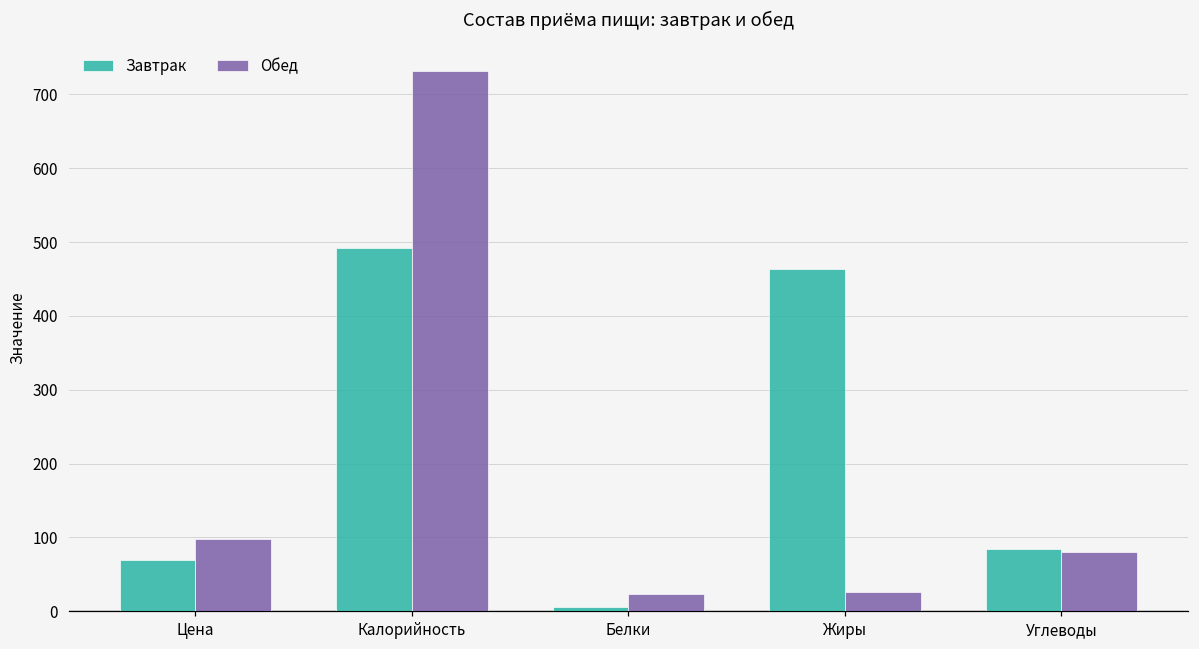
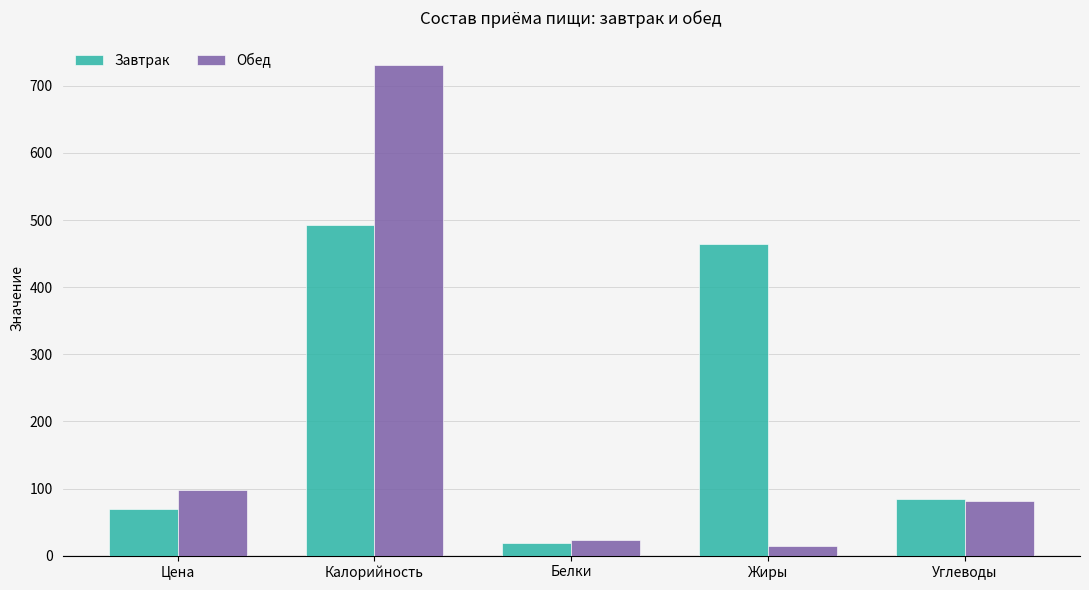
  {
    "Завтрак": {
      "Цена": 70,
      "Калорийность": 490,
-     "Белки": 10,
+     "Белки": 20,
      "Жиры": 460,
      "Углеводы": 80
    },
    "Обед": {
      "Цена": 100,
      "Калорийность": 730,
      "Белки": 20,
-     "Жиры": 30,
+     "Жиры": 10,
      "Углеводы": 80
    }
  }
